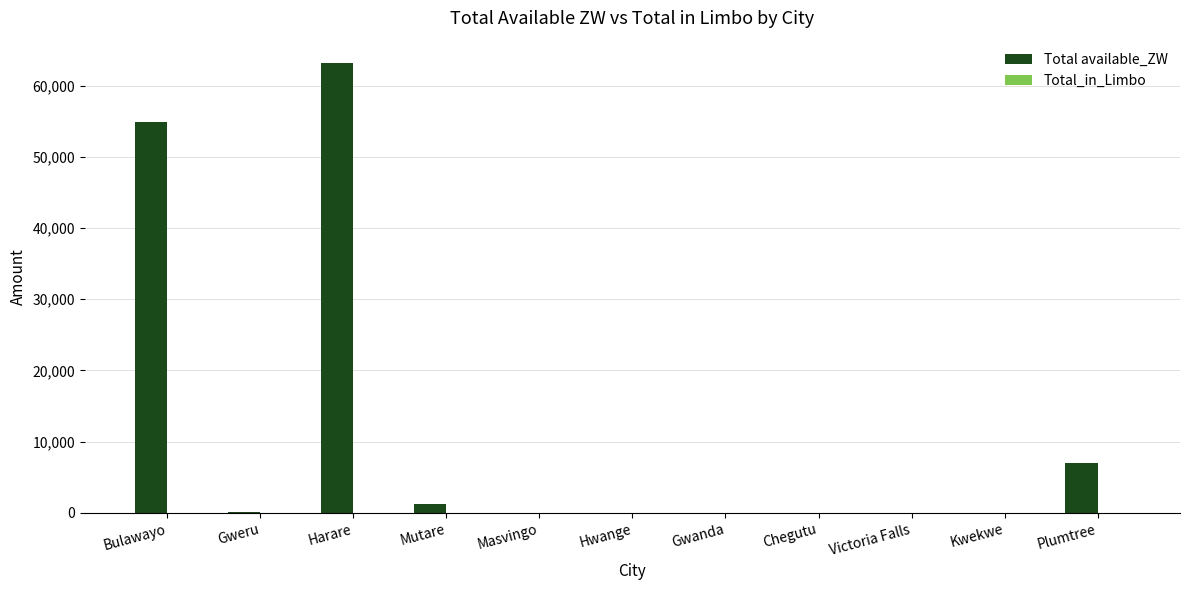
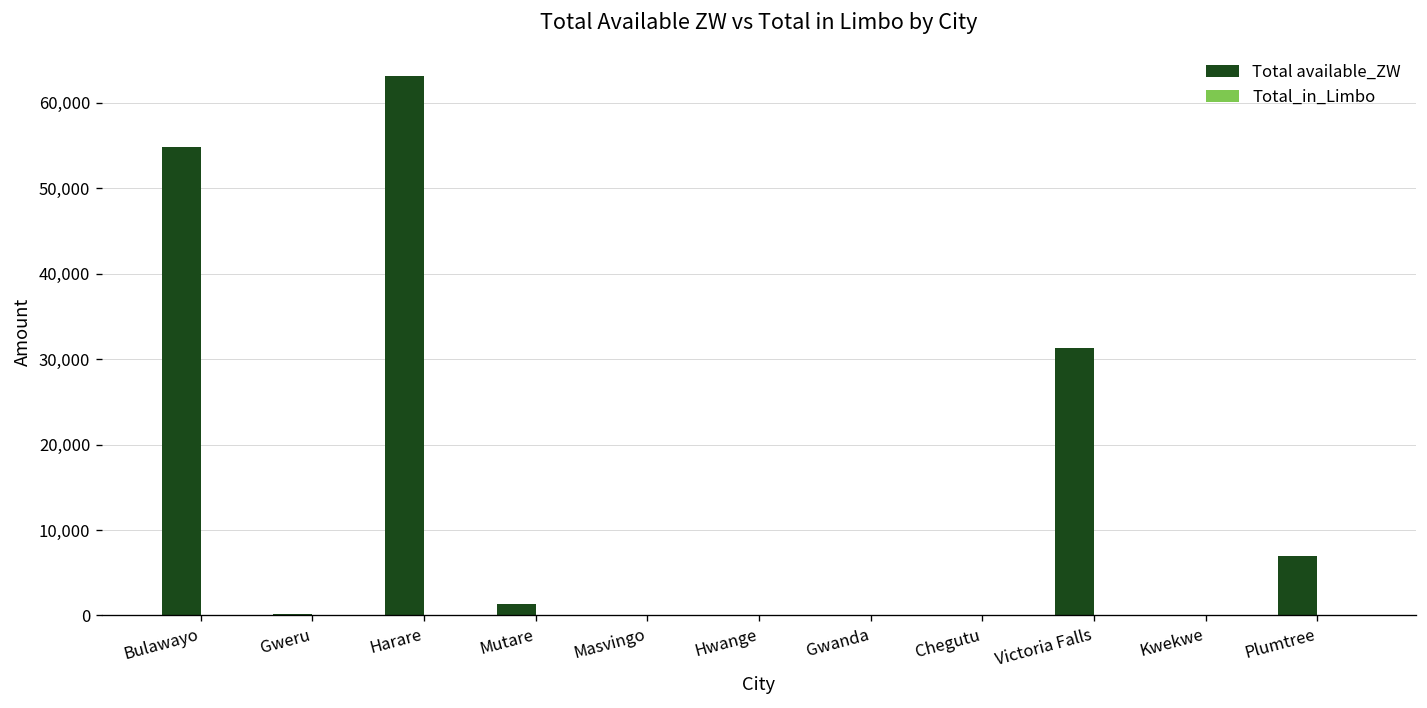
  {
    "Total available_ZW": {
      "Bulawayo": "55,000",
      "Harare": "63,000",
      "Mutare": "1,000",
      "Hwange": "0",
      "Gwanda": "0",
      "Chegutu": "0",
-     "Victoria Falls": "0",
+     "Victoria Falls": "31,000",
      "Kwekwe": "0",
      "Plumtree": "7,000"
    },
    "Total_in_Limbo": {
      "Bulawayo": "0",
      "Gweru": "0",
      "Mutare": "0",
      "Masvingo": "0",
      "Hwange": "0",
      "Gwanda": "0",
      "Chegutu": "0",
      "Victoria Falls": "0",
      "Kwekwe": "0",
      "Plumtree": "0"
    }
  }
